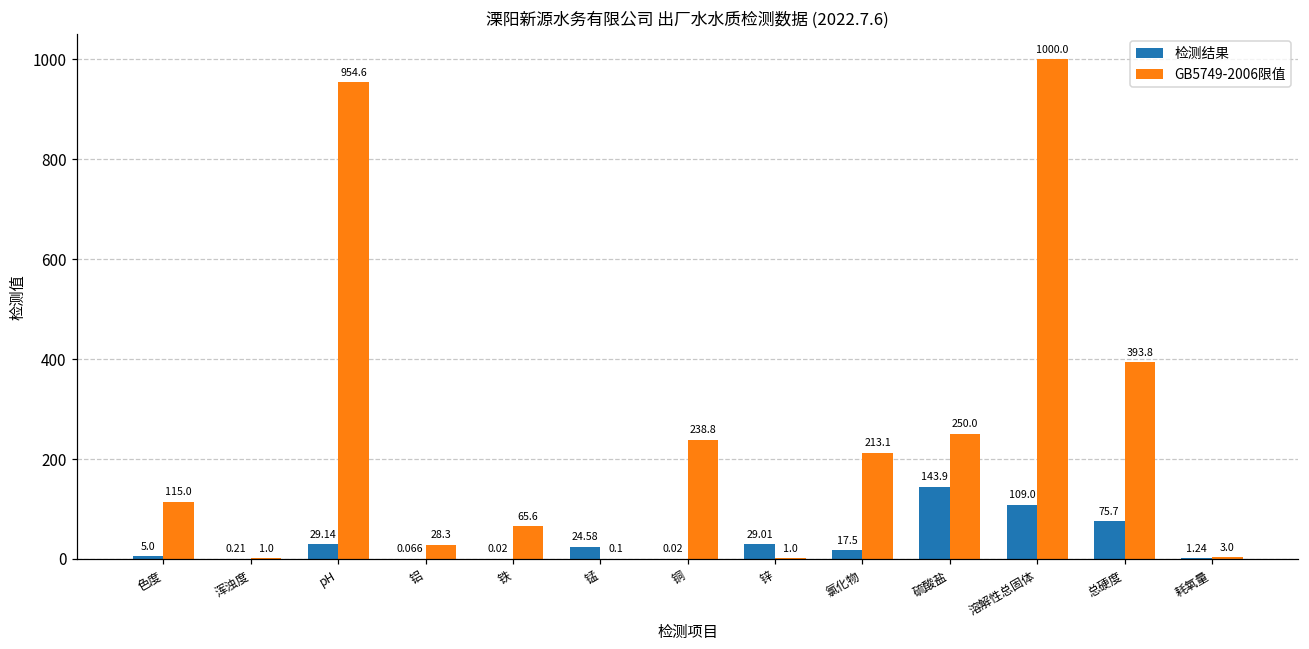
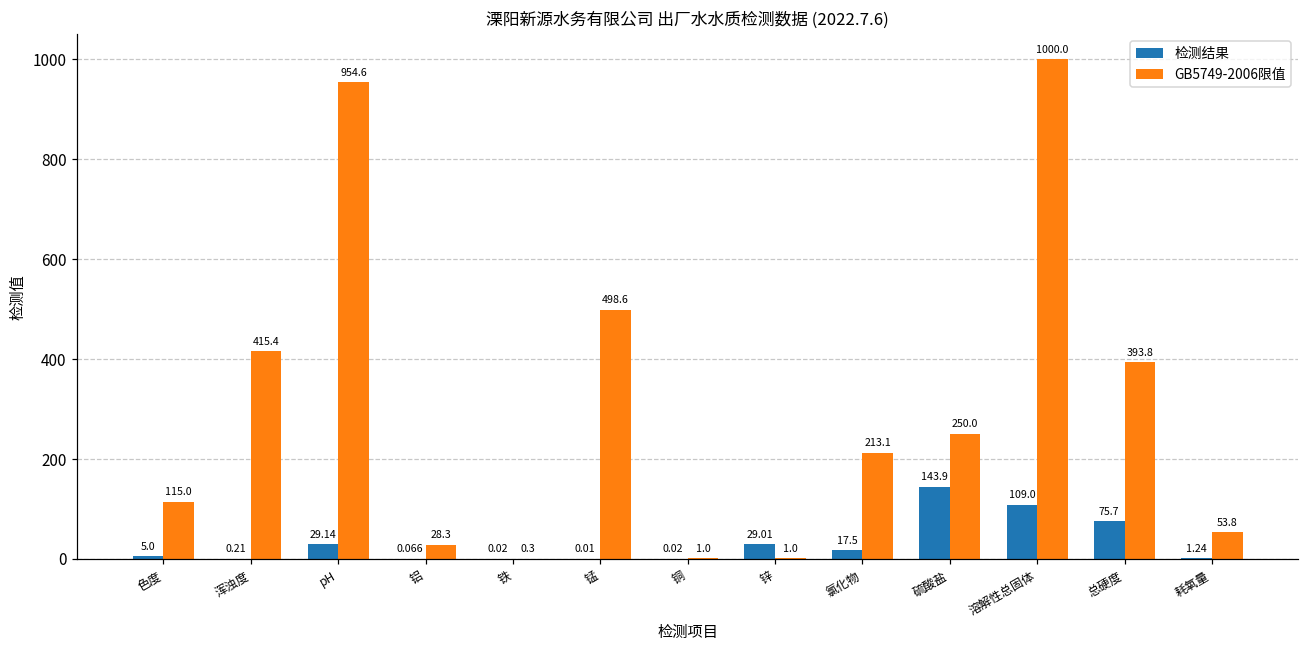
  {
    "检测结果": {
      "色度": 5.0,
      "浑浊度": 0.21,
      "pH": 29.14,
      "铝": 0.066,
      "铁": 0.02,
-     "锰": 24.58,
+     "锰": 0.01,
      "铜": 0.02,
      "锌": 29.01,
      "氯化物": 17.5,
      "硫酸盐": 143.9,
      "溶解性总固体": 109.0,
      "总硬度": 75.7,
      "耗氧量": 1.24
    },
    "GB5749-2006限值": {
      "色度": 115.0,
-     "浑浊度": 1.0,
+     "浑浊度": 415.4,
      "pH": 954.6,
      "铝": 28.3,
-     "铁": 65.6,
-     "锰": 0.1,
-     "铜": 238.8,
+     "铁": 0.3,
+     "锰": 498.6,
+     "铜": 1.0,
      "锌": 1.0,
      "氯化物": 213.1,
      "硫酸盐": 250.0,
      "溶解性总固体": 1000.0,
      "总硬度": 393.8,
-     "耗氧量": 3.0
+     "耗氧量": 53.8
    }
  }
